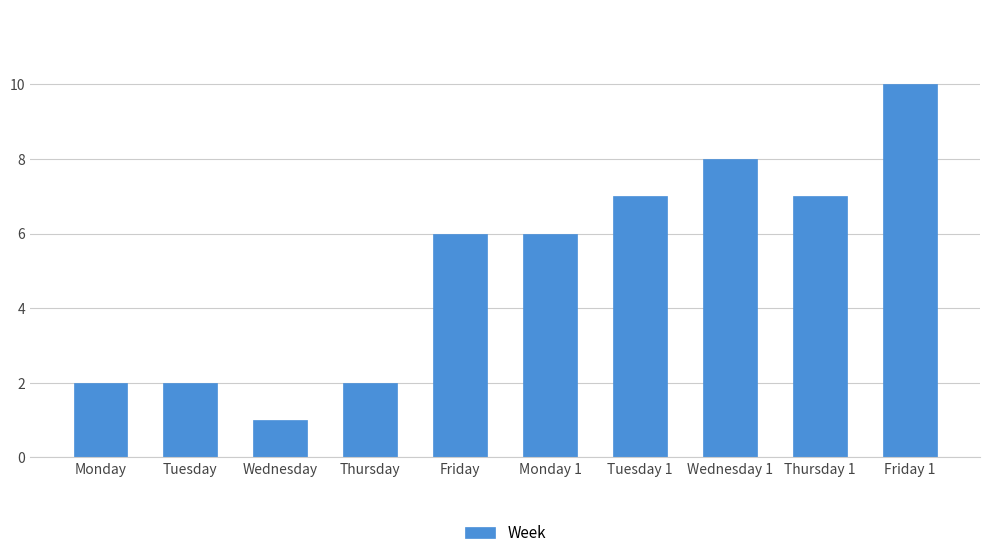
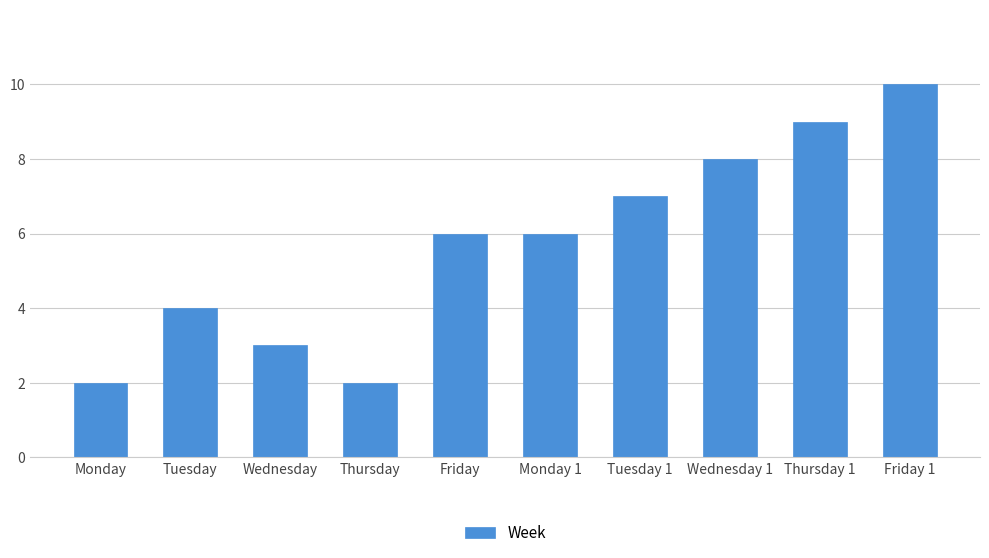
  {
    "Monday": 2,
-   "Tuesday": 2,
-   "Wednesday": 1,
+   "Tuesday": 4,
+   "Wednesday": 3,
    "Thursday": 2,
    "Friday": 6,
    "Monday 1": 6,
    "Tuesday 1": 7,
    "Wednesday 1": 8,
-   "Thursday 1": 7,
+   "Thursday 1": 9,
    "Friday 1": 10
  }
